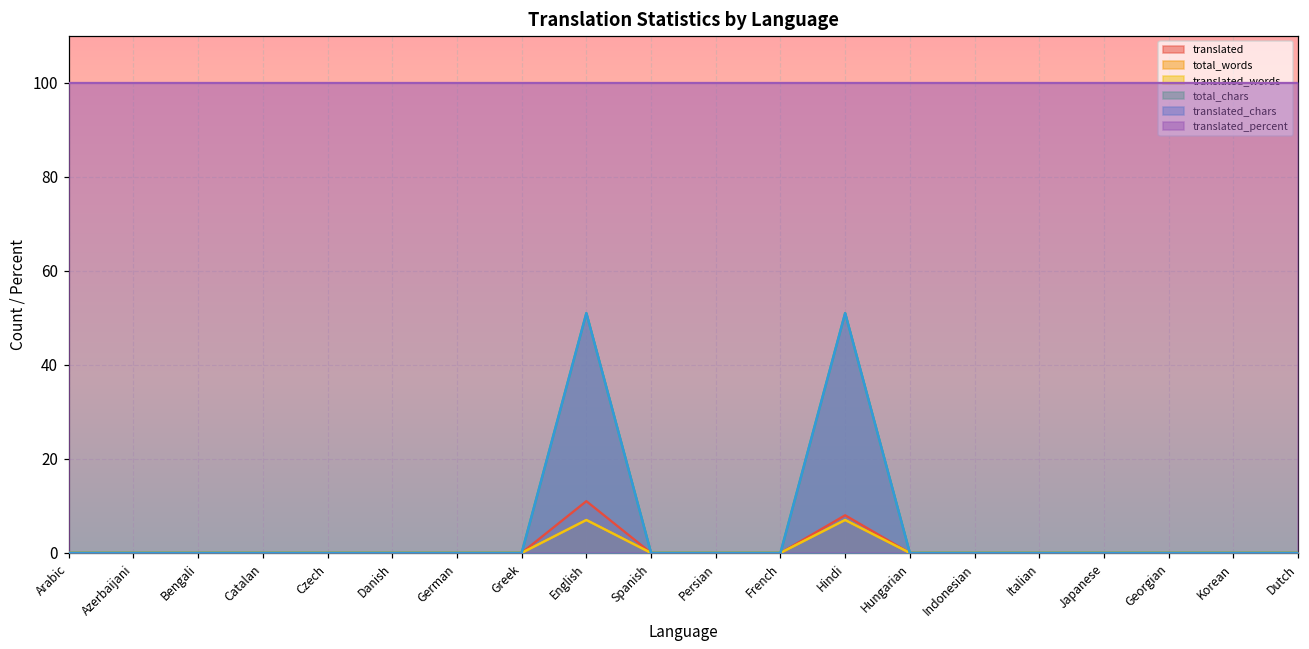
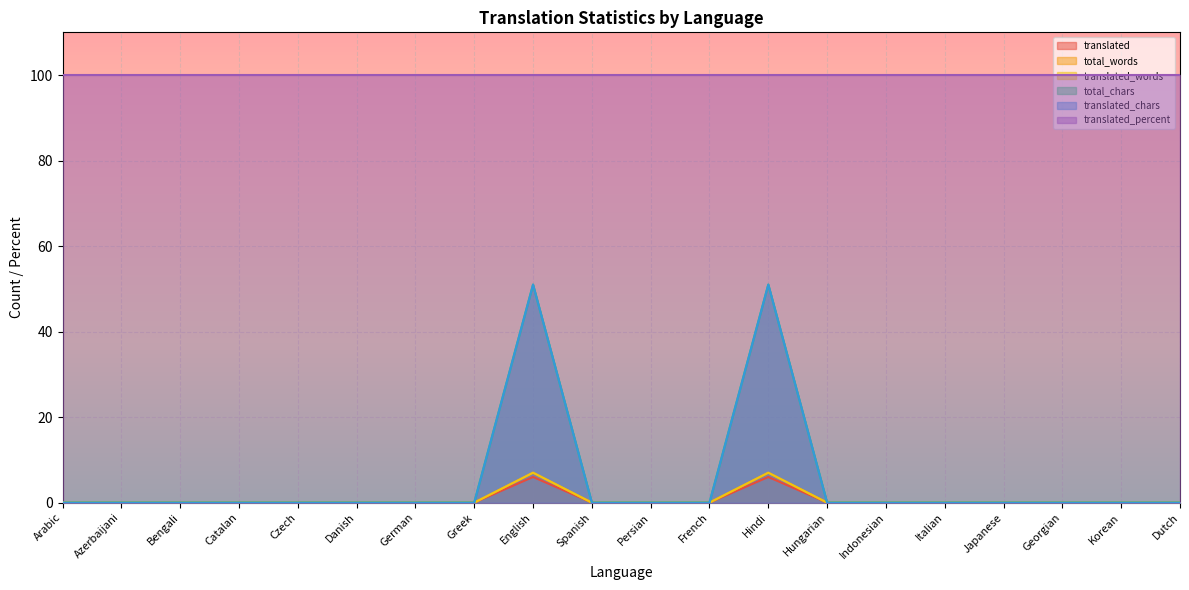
  {
    "translated": {
-     "English": 11,
-     "Hindi": 8
+     "English": 6,
+     "Hindi": 6
    },
    "translated_words": {
      "English": 7,
      "Hindi": 7
    },
    "translated_chars": {
      "English": 51,
      "Hindi": 51
    },
    "translated_percent": {
      "Arabic": 100,
      "Azerbaijani": 100,
      "Bengali": 100,
      "Catalan": 100,
      "Czech": 100,
      "Danish": 100,
      "German": 100,
      "Greek": 100,
      "English": 100,
      "Spanish": 100,
      "Persian": 100,
      "French": 100,
      "Hindi": 100,
      "Hungarian": 100,
      "Indonesian": 100,
      "Italian": 100,
      "Japanese": 100,
      "Dutch": 100
    }
  }
